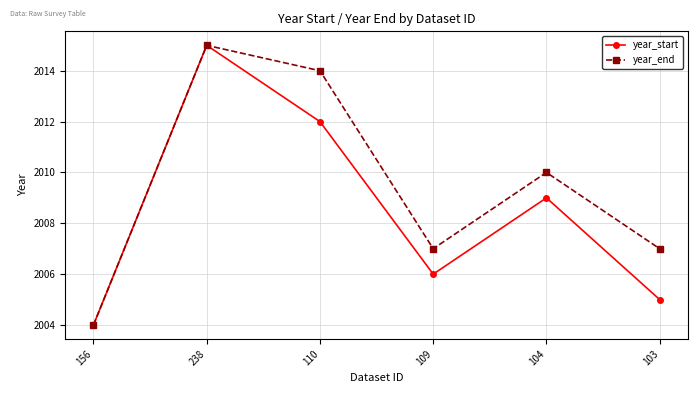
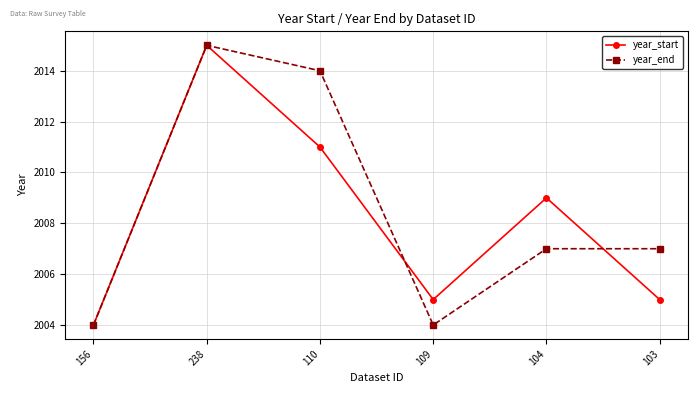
  {
    "year_start": {
-     "110": 2012,
-     "109": 2006,
+     "110": 2011,
+     "109": 2005,
      "104": 2009,
      "103": 2005
    },
    "year_end": {
      "110": 2014,
-     "109": 2007,
-     "104": 2010,
+     "109": 2004,
+     "104": 2007,
      "103": 2007
    }
  }
